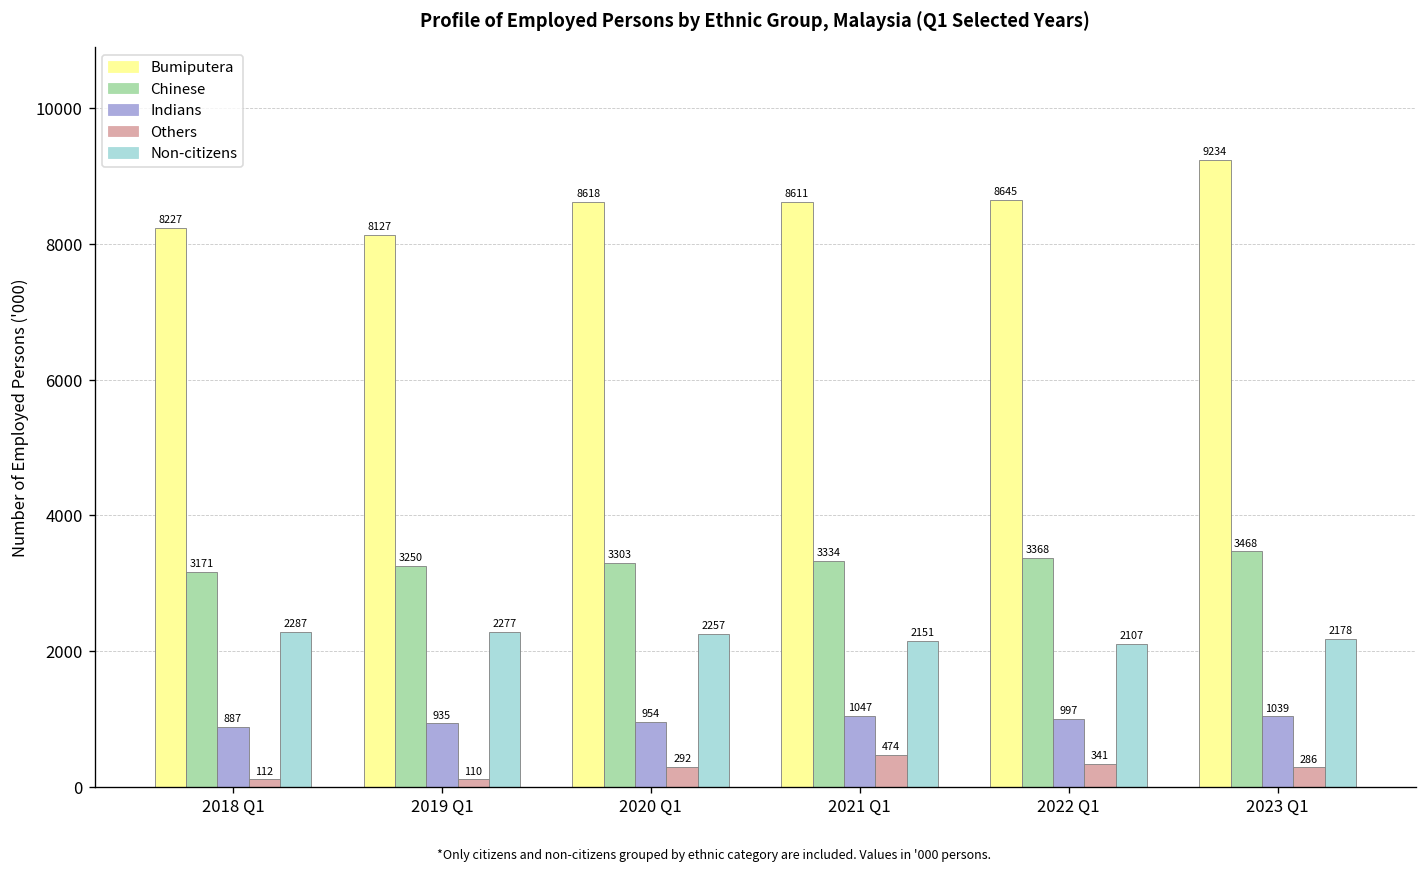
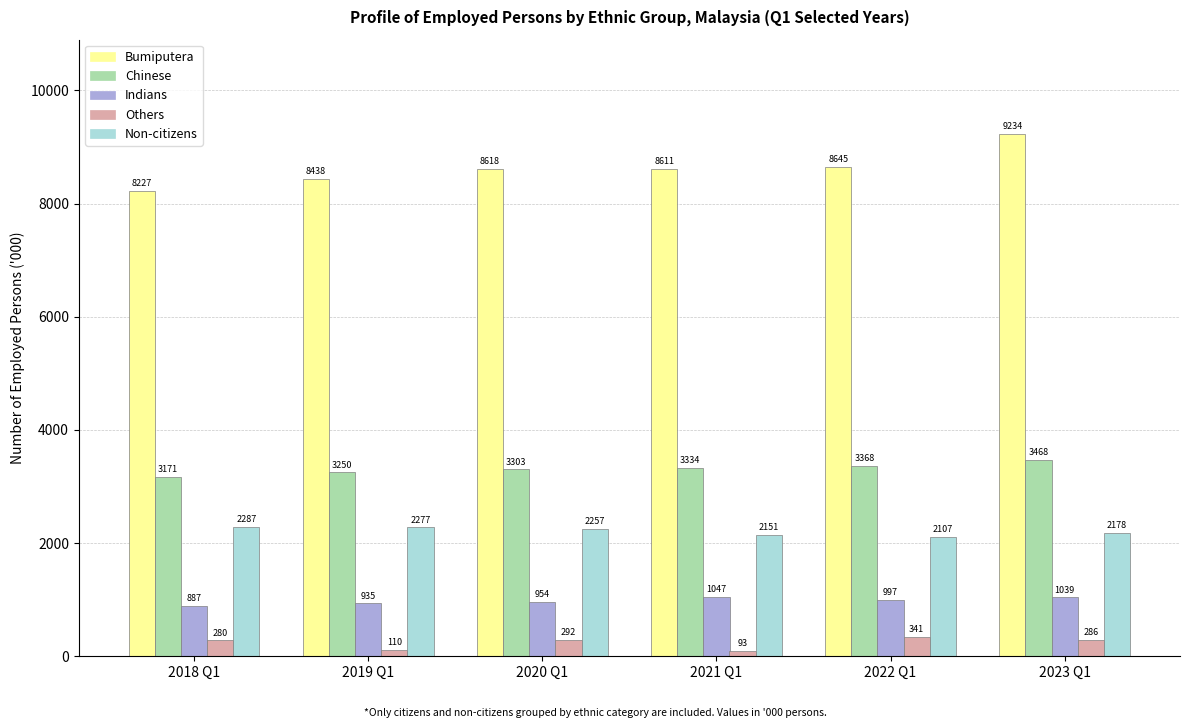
  {
    "Bumiputera": {
      "2018 Q1": 8227,
-     "2019 Q1": 8127,
+     "2019 Q1": 8438,
      "2020 Q1": 8618,
      "2021 Q1": 8611,
      "2022 Q1": 8645,
      "2023 Q1": 9234
    },
    "Others": {
-     "2018 Q1": 112,
+     "2018 Q1": 280,
      "2019 Q1": 110,
      "2020 Q1": 292,
-     "2021 Q1": 474,
+     "2021 Q1": 93,
      "2022 Q1": 341,
      "2023 Q1": 286
    }
  }
